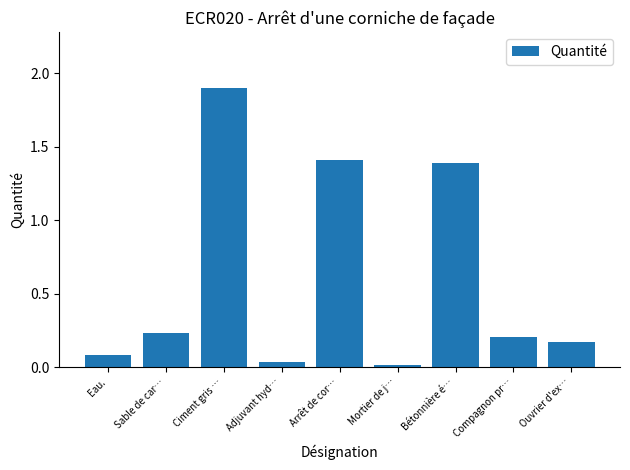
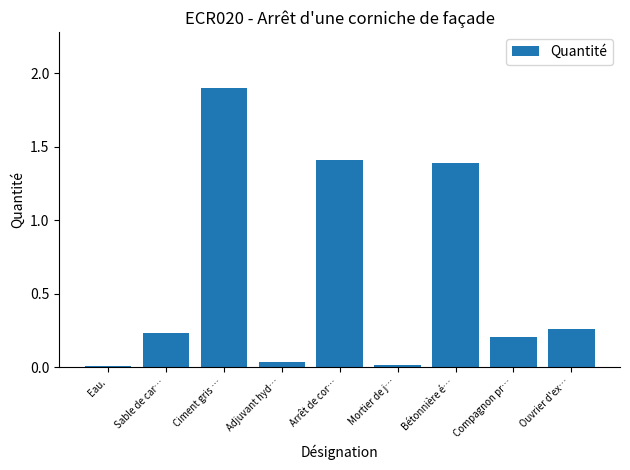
  {
-   "Eau.": 0.09,
+   "Eau.": 0.01,
    "Sable de car…": 0.23,
    "Ciment gris …": 1.90,
    "Adjuvant hyd…": 0.04,
    "Arrêt de cor…": 1.41,
    "Bétonnière é…": 1.39,
    "Compagnon pr…": 0.21,
-   "Ouvrier d'ex…": 0.17
+   "Ouvrier d'ex…": 0.26
  }
